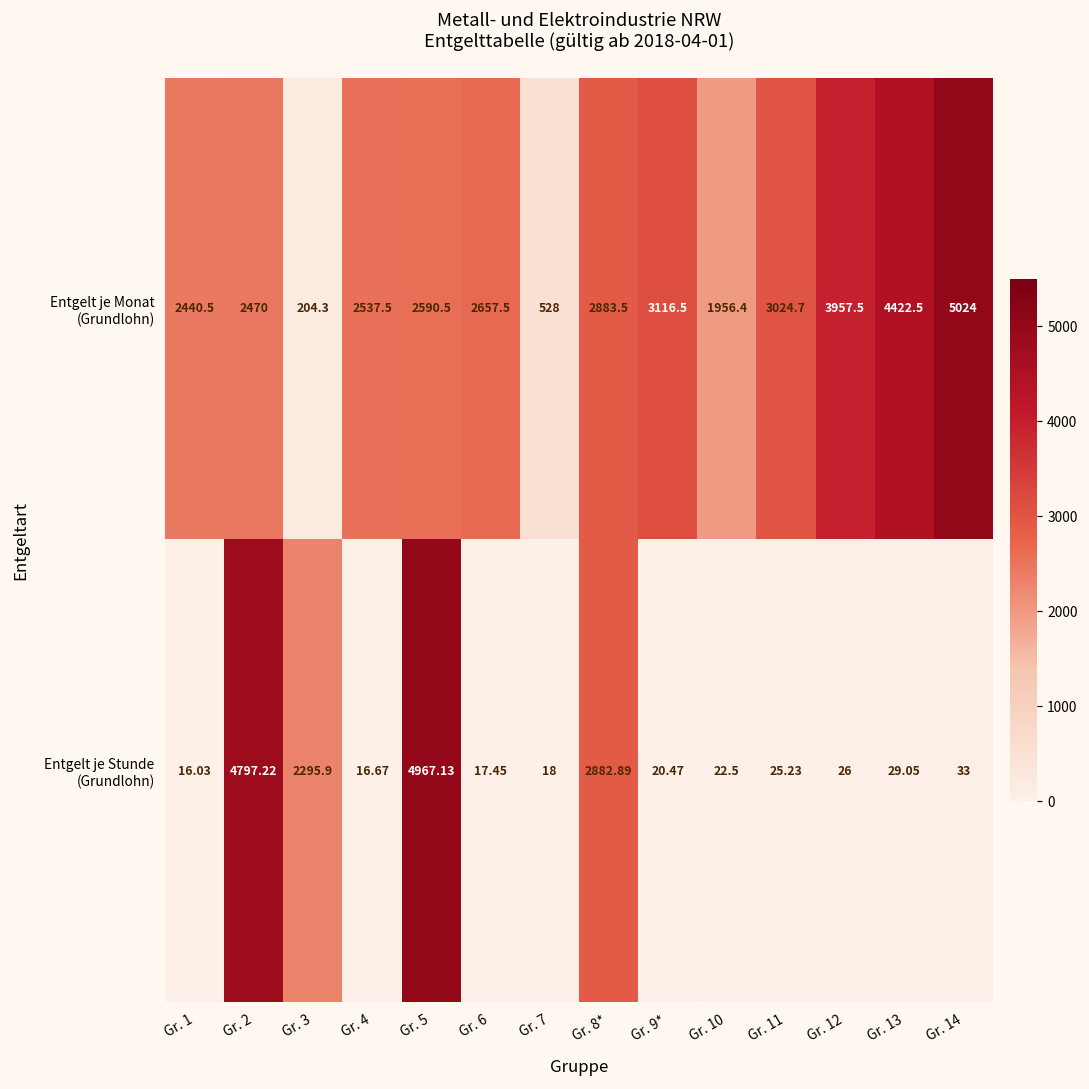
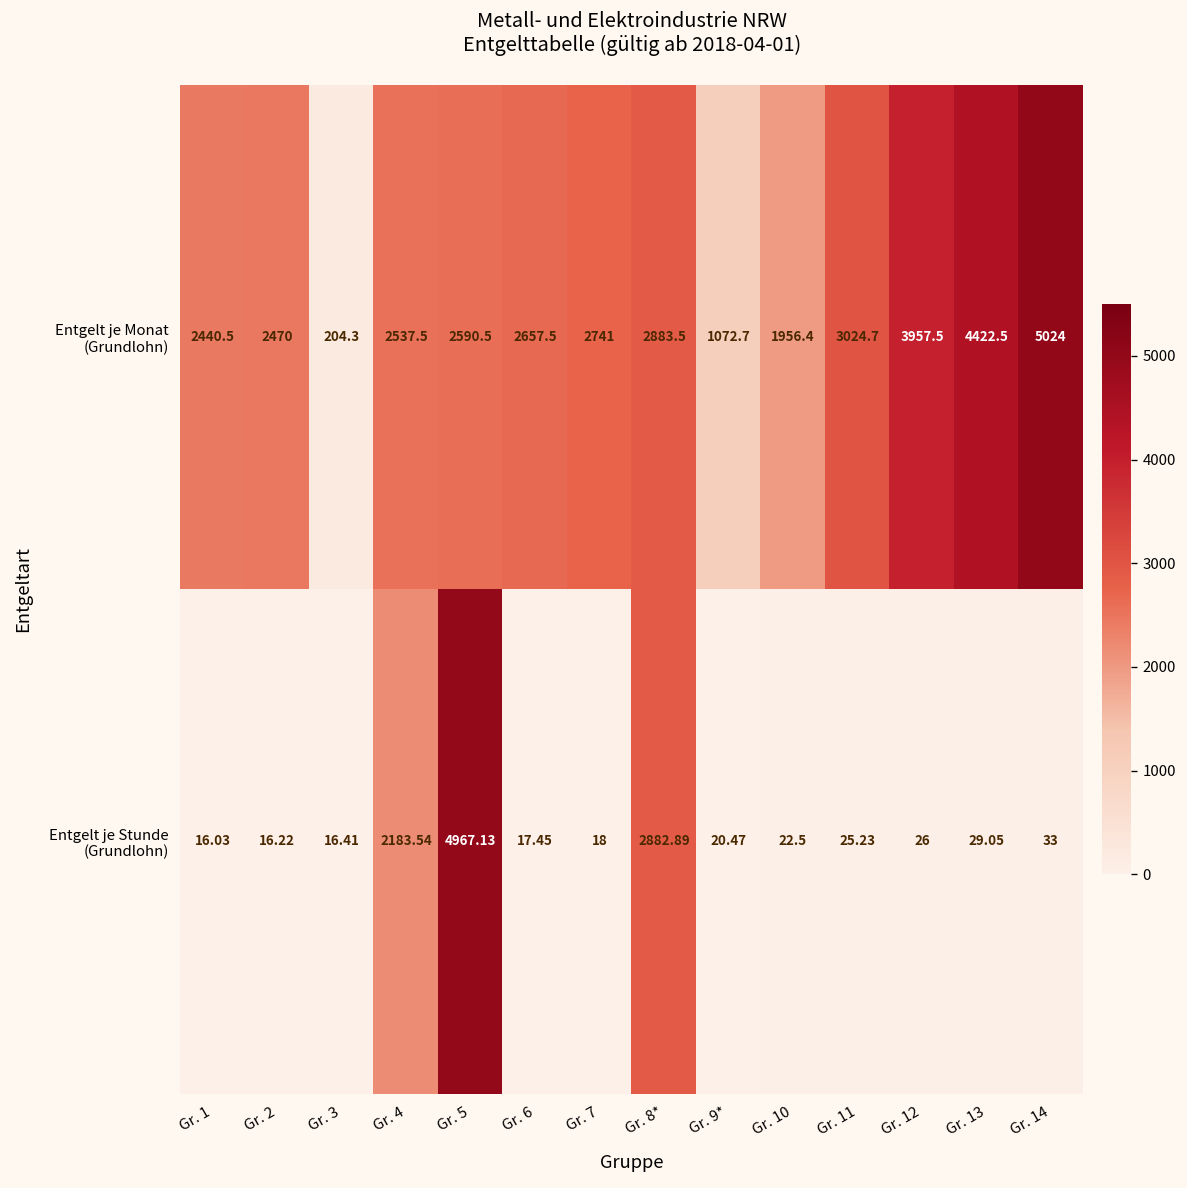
  {
    "Entgelt je Monat (Grundlohn)": {
      "Gr. 1": 2440.5,
      "Gr. 2": 2470,
      "Gr. 3": 204.3,
      "Gr. 4": 2537.5,
      "Gr. 5": 2590.5,
      "Gr. 6": 2657.5,
-     "Gr. 7": 528,
+     "Gr. 7": 2741,
      "Gr. 8*": 2883.5,
-     "Gr. 9*": 3116.5,
+     "Gr. 9*": 1072.7,
      "Gr. 10": 1956.4,
      "Gr. 11": 3024.7,
      "Gr. 12": 3957.5,
      "Gr. 13": 4422.5,
      "Gr. 14": 5024
    },
    "Entgelt je Stunde (Grundlohn)": {
      "Gr. 1": 16.03,
-     "Gr. 2": 4797.22,
-     "Gr. 3": 2295.9,
-     "Gr. 4": 16.67,
+     "Gr. 2": 16.22,
+     "Gr. 3": 16.41,
+     "Gr. 4": 2183.54,
      "Gr. 5": 4967.13,
      "Gr. 6": 17.45,
      "Gr. 7": 18,
      "Gr. 8*": 2882.89,
      "Gr. 9*": 20.47,
      "Gr. 10": 22.5,
      "Gr. 11": 25.23,
      "Gr. 12": 26,
      "Gr. 13": 29.05,
      "Gr. 14": 33
    }
  }
